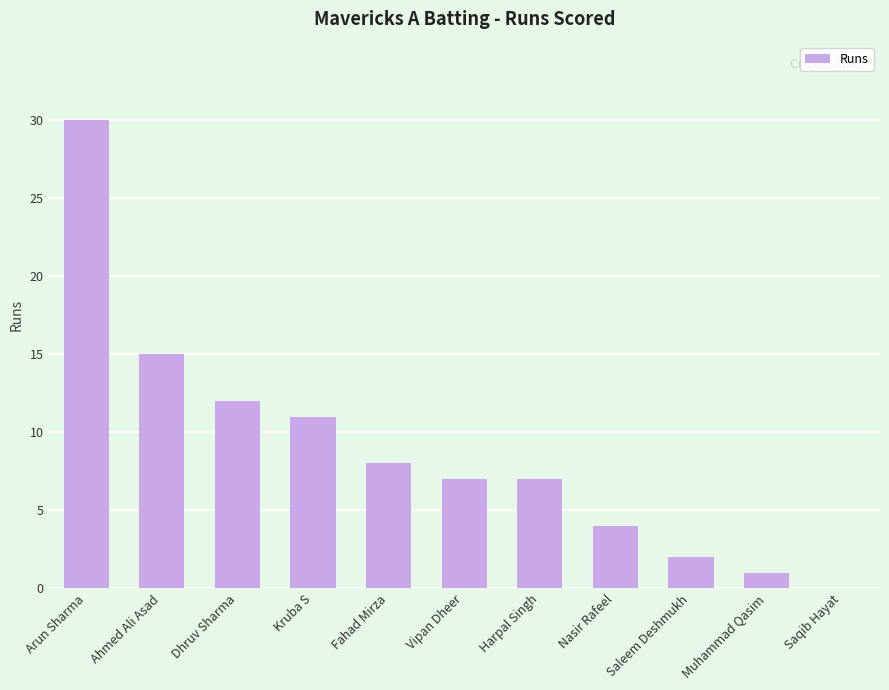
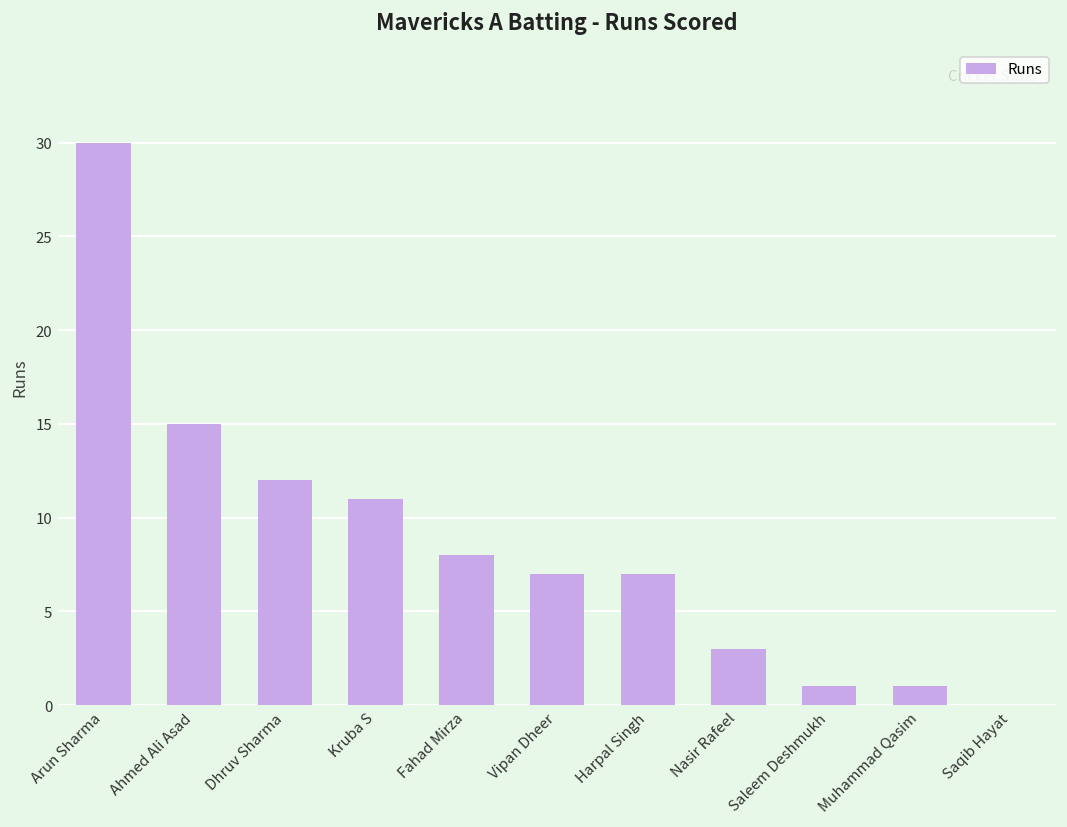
  {
    "Arun Sharma": 30,
    "Ahmed Ali Asad": 15,
    "Dhruv Sharma": 12,
    "Kruba S": 11,
    "Fahad Mirza": 8,
    "Vipan Dheer": 7,
    "Harpal Singh": 7,
-   "Nasir Rafeel": 4,
-   "Saleem Deshmukh": 2,
+   "Nasir Rafeel": 3,
+   "Saleem Deshmukh": 1,
    "Muhammad Qasim": 1,
    "Saqib Hayat": 0
  }
